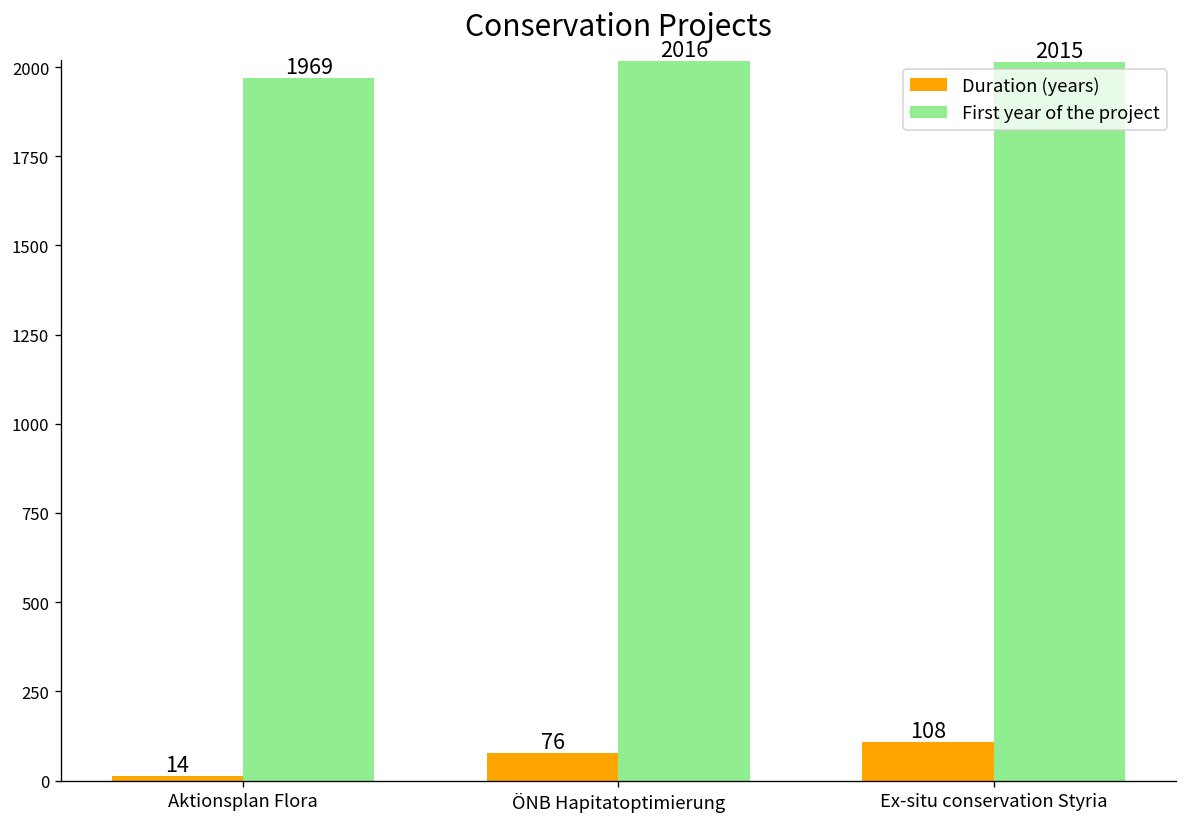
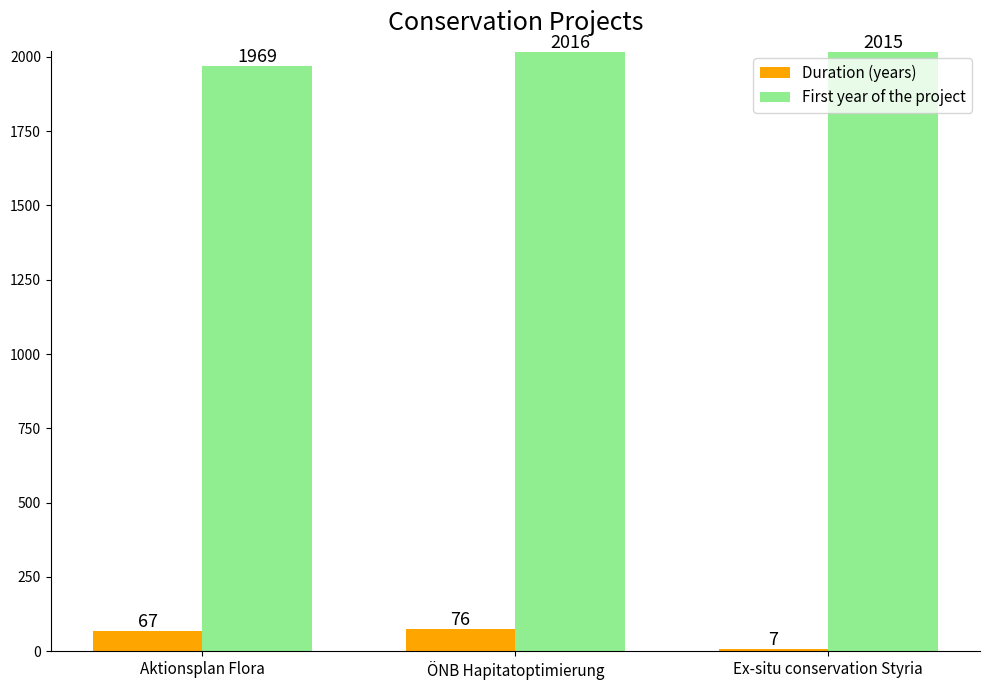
  {
    "Duration (years)": {
-     "Aktionsplan Flora": 14,
+     "Aktionsplan Flora": 67,
      "ÖNB Hapitatoptimierung": 76,
-     "Ex-situ conservation Styria": 108
+     "Ex-situ conservation Styria": 7
    },
    "First year of the project": {
      "Aktionsplan Flora": 1969,
      "ÖNB Hapitatoptimierung": 2016,
      "Ex-situ conservation Styria": 2015
    }
  }
